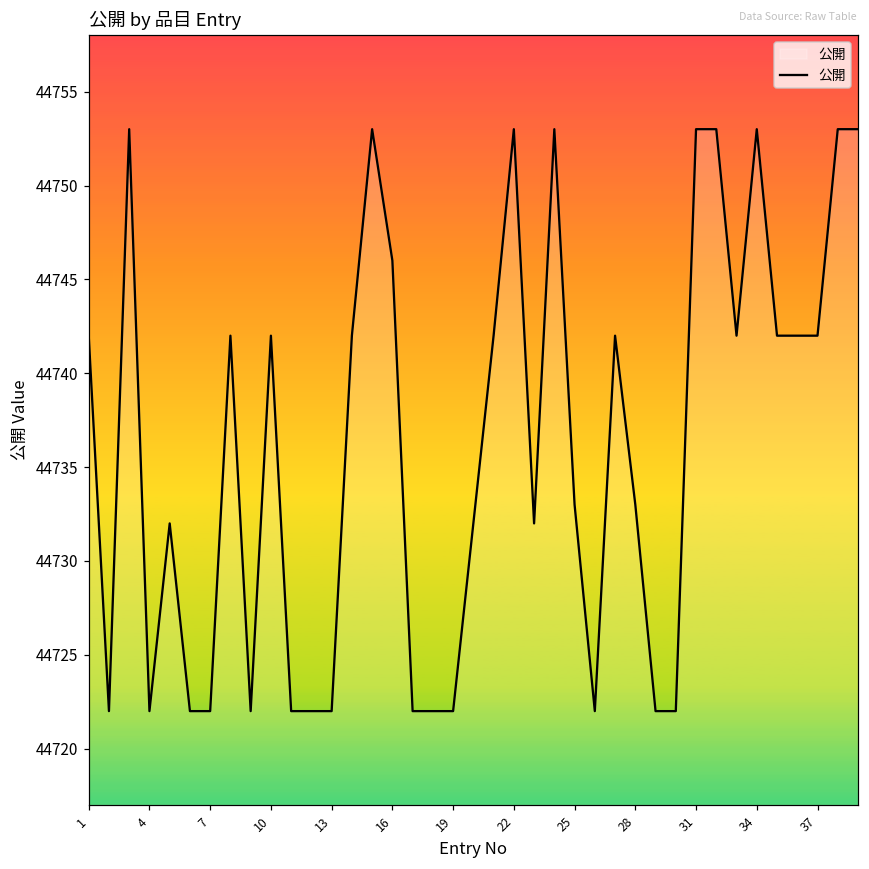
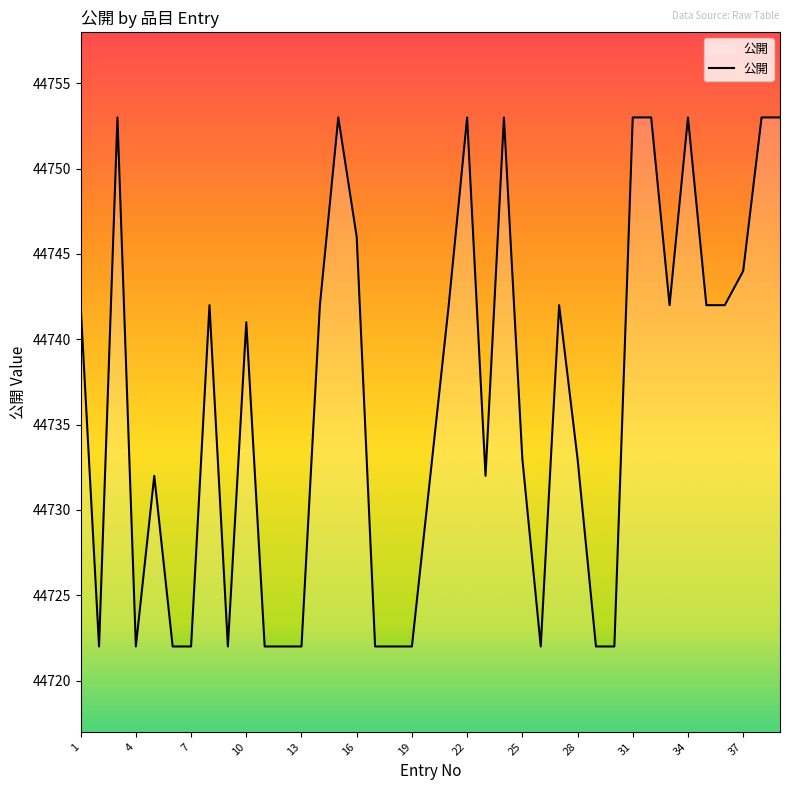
  {
    "1": 44742,
    "4": 44722,
    "7": 44722,
-   "10": 44742,
+   "10": 44741,
    "13": 44722,
    "16": 44746,
    "19": 44722,
    "22": 44753,
    "25": 44733,
    "28": 44733,
    "31": 44753,
    "34": 44753,
-   "37": 44742
+   "37": 44744
  }
